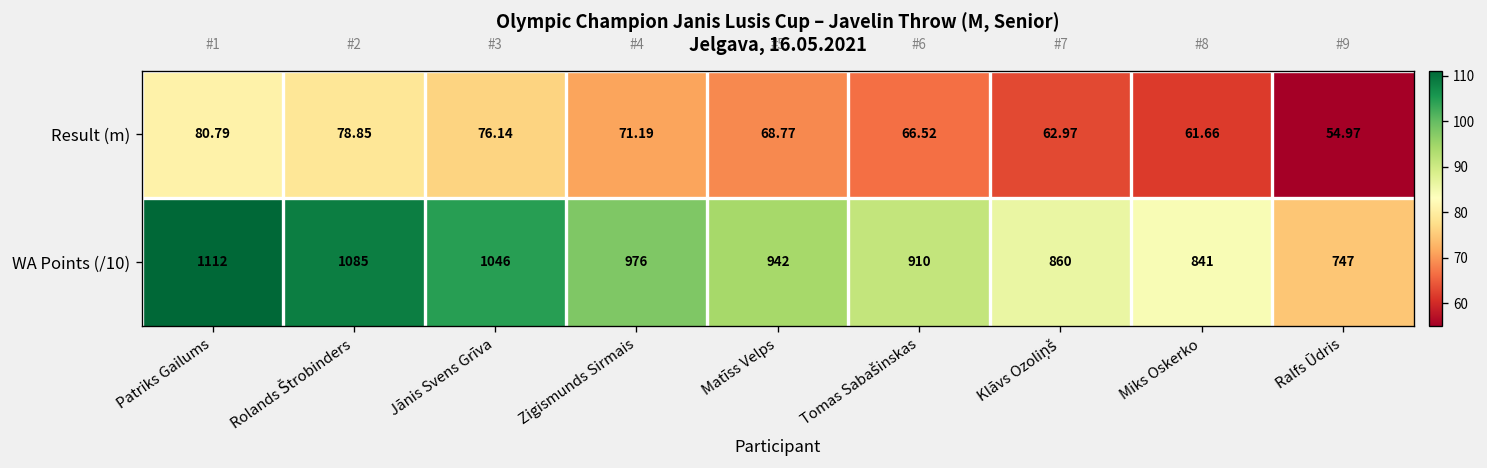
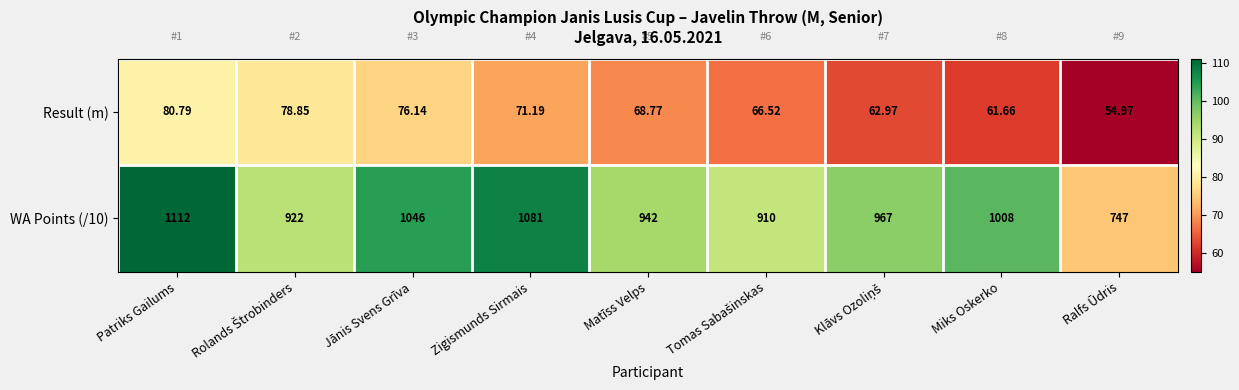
  {
    "Result (m)": {
      "Patriks Gailums": 80.79,
      "Rolands Štrobinders": 78.85,
      "Jānis Svens Grīva": 76.14,
      "Zigismunds Sirmais": 71.19,
      "Matīss Velps": 68.77,
      "Tomas Sabašinskas": 66.52,
      "Klāvs Ozoliņš": 62.97,
      "Miks Oskerko": 61.66,
      "Ralfs Ūdris": 54.97
    },
    "WA Points (/10)": {
      "Patriks Gailums": 1112,
-     "Rolands Štrobinders": 1085,
+     "Rolands Štrobinders": 922,
      "Jānis Svens Grīva": 1046,
-     "Zigismunds Sirmais": 976,
+     "Zigismunds Sirmais": 1081,
      "Matīss Velps": 942,
      "Tomas Sabašinskas": 910,
-     "Klāvs Ozoliņš": 860,
-     "Miks Oskerko": 841,
+     "Klāvs Ozoliņš": 967,
+     "Miks Oskerko": 1008,
      "Ralfs Ūdris": 747
    }
  }
